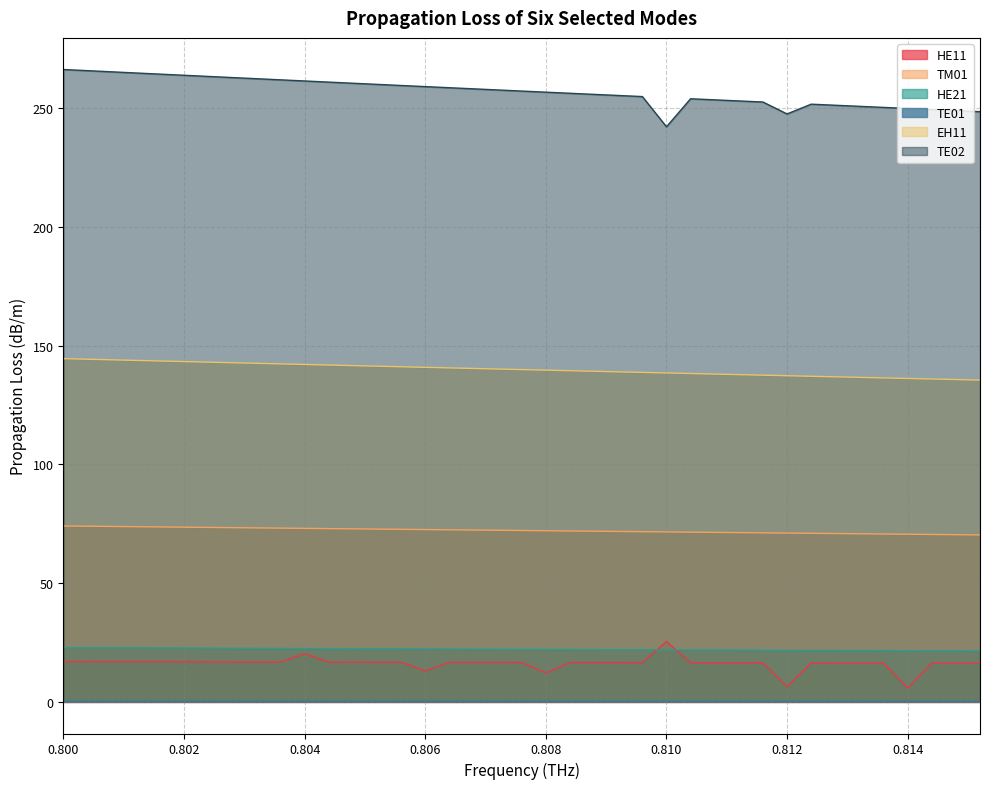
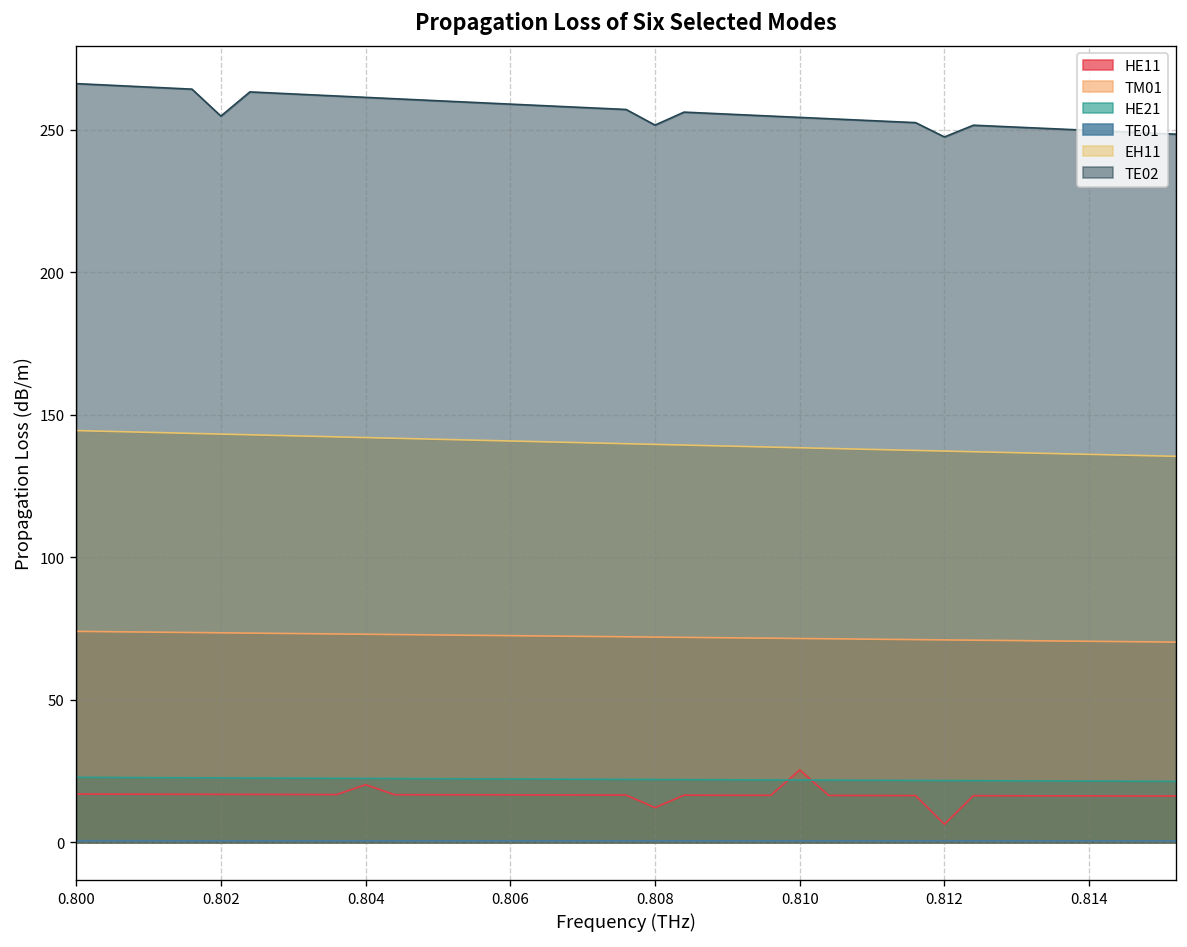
  {
    "HE11": {
      "0.800": 17,
      "0.802": 17,
      "0.804": 20,
-     "0.806": 13,
+     "0.806": 17,
      "0.808": 12,
      "0.810": 25,
      "0.812": 6,
-     "0.814": 6
+     "0.814": 16
    },
    "TE02": {
      "0.800": 266,
-     "0.802": 264,
+     "0.802": 255,
      "0.804": 261,
      "0.806": 259,
-     "0.808": 257,
-     "0.810": 242,
+     "0.808": 252,
+     "0.810": 254,
      "0.812": 248
    }
  }
